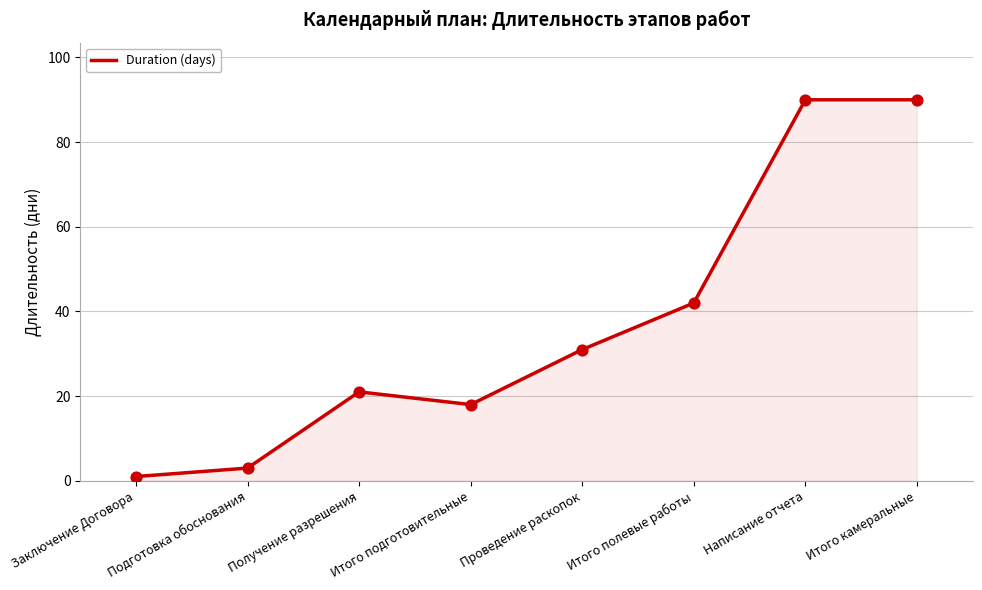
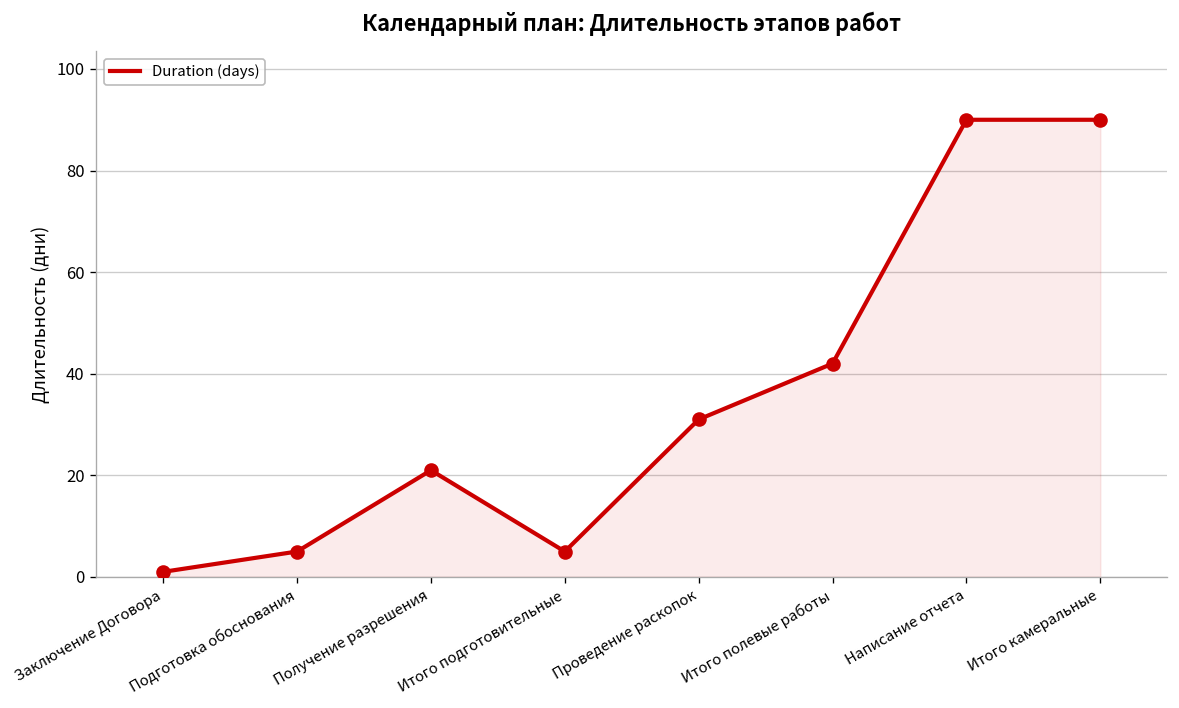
  {
    "Заключение Договора": 1,
-   "Подготовка обоснования": 3,
+   "Подготовка обоснования": 5,
    "Получение разрешения": 21,
-   "Итого подготовительные": 18,
+   "Итого подготовительные": 5,
    "Проведение раскопок": 31,
    "Итого полевые работы": 42,
    "Написание отчета": 90,
    "Итого камеральные": 90
  }
